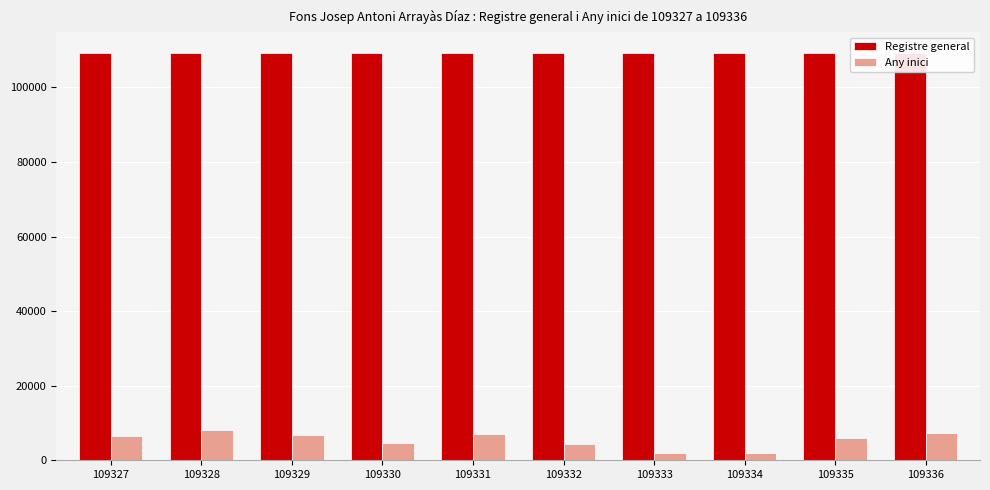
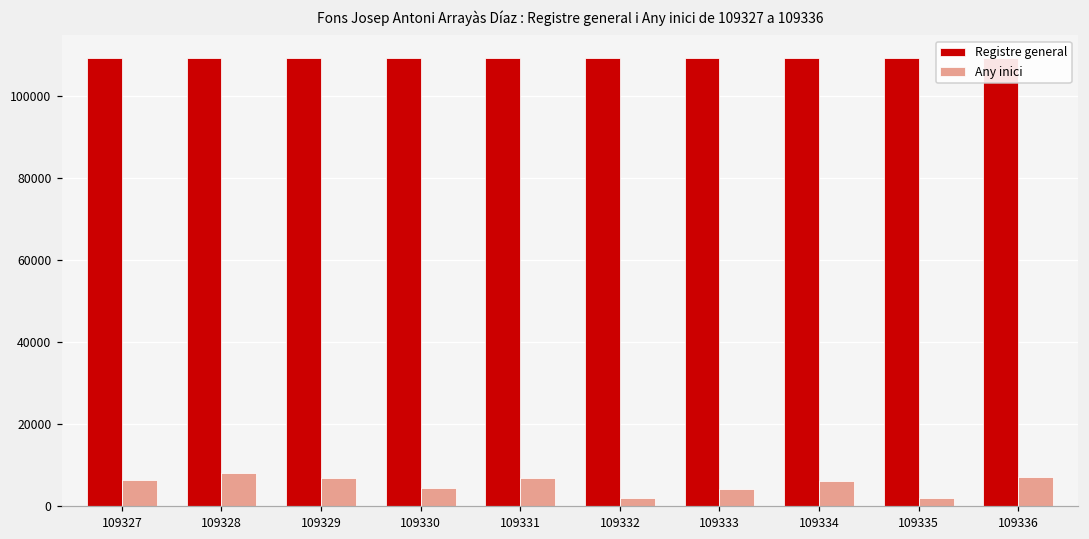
  {
    "Registre general": {
      "109327": 109000,
      "109328": 109000,
      "109329": 109000,
      "109330": 109000,
      "109331": 109000,
      "109332": 109000,
      "109333": 109000,
      "109334": 109000,
      "109335": 109000
    },
    "Any inici": {
      "109327": 6000,
      "109328": 8000,
      "109329": 7000,
      "109330": 5000,
      "109331": 7000,
-     "109332": 4000,
-     "109333": 2000,
-     "109334": 2000,
-     "109335": 6000,
+     "109332": 2000,
+     "109333": 4000,
+     "109334": 6000,
+     "109335": 2000,
      "109336": 7000
    }
  }
